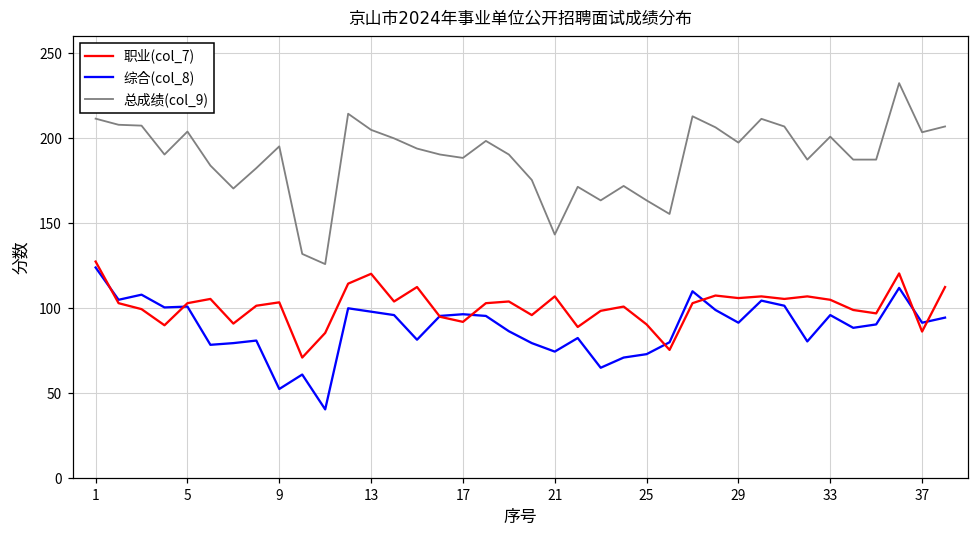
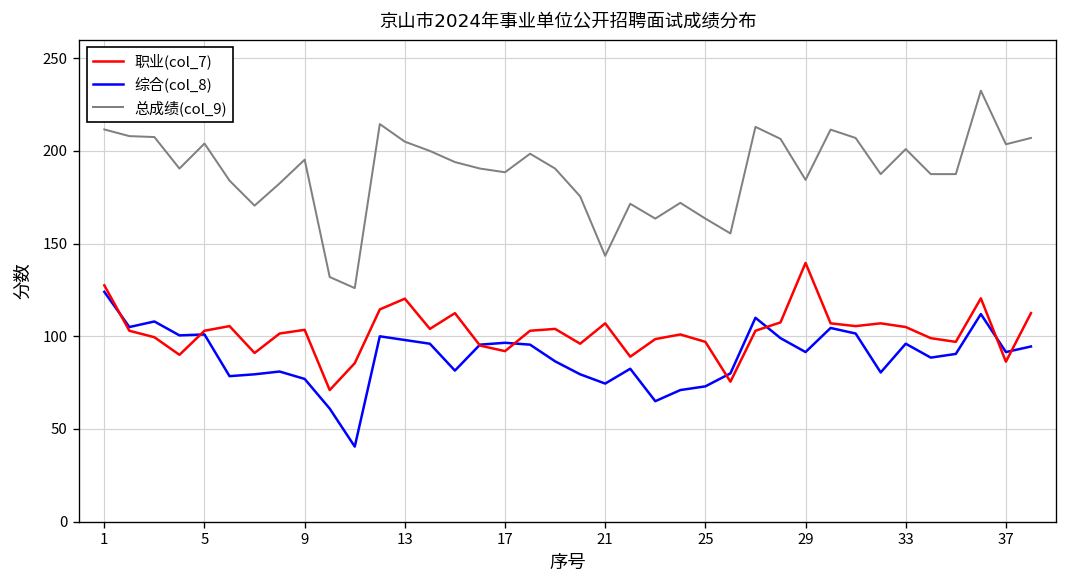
  {
    "职业(col_7)": {
      "1": 128,
      "5": 103,
      "9": 104,
      "13": 120,
      "17": 92,
      "21": 107,
-     "25": 91,
-     "29": 106,
+     "25": 97,
+     "29": 140,
      "33": 105,
      "37": 86
    },
    "综合(col_8)": {
      "1": 124,
      "5": 101,
-     "9": 53,
+     "9": 77,
      "13": 98,
      "17": 97,
      "21": 75,
      "25": 73,
      "29": 92,
      "33": 96,
      "37": 92
    },
    "总成绩(col_9)": {
      "1": 212,
      "5": 204,
      "9": 195,
      "13": 205,
      "17": 189,
      "21": 143,
      "25": 164,
-     "29": 198,
+     "29": 184,
      "33": 201,
      "37": 204
    }
  }
